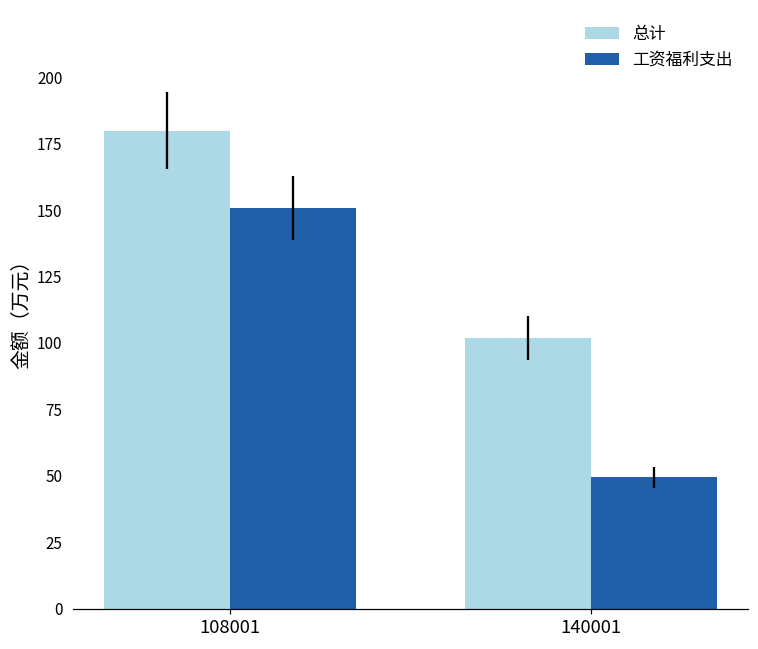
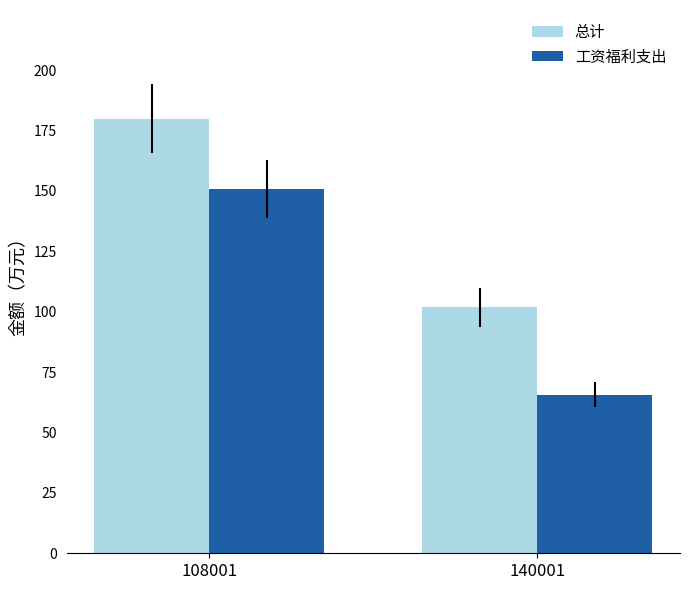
  {
    "总计": {
      "108001": 180,
      "140001": 102
    },
    "工资福利支出": {
      "108001": 151,
-     "140001": 49
+     "140001": 66
    }
  }
